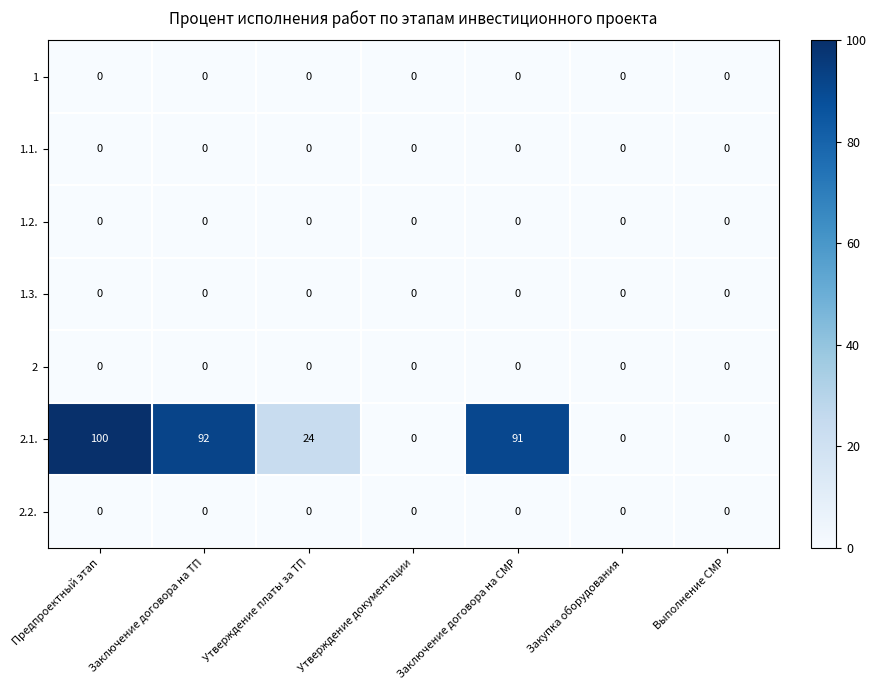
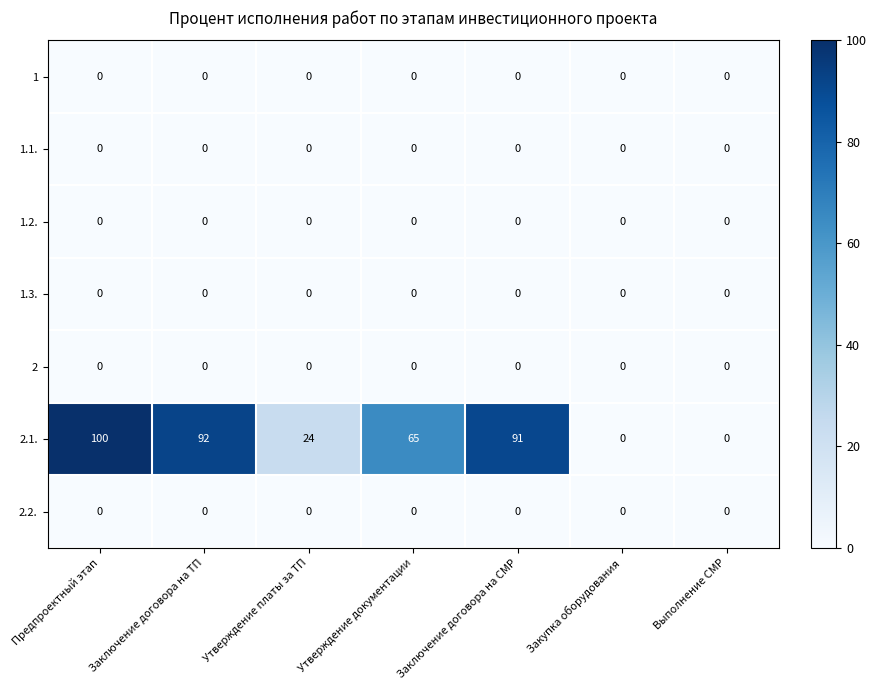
  {
    "1": {
      "Предпроектный этап": 0,
      "Заключение договора на ТП": 0,
      "Утверждение платы за ТП": 0,
      "Утверждение документации": 0,
      "Заключение договора на СМР": 0,
      "Закупка оборудования": 0,
      "Выполнение СМР": 0
    },
    "1.1.": {
      "Предпроектный этап": 0,
      "Заключение договора на ТП": 0,
      "Утверждение платы за ТП": 0,
      "Утверждение документации": 0,
      "Заключение договора на СМР": 0,
      "Закупка оборудования": 0,
      "Выполнение СМР": 0
    },
    "1.2.": {
      "Предпроектный этап": 0,
      "Заключение договора на ТП": 0,
      "Утверждение платы за ТП": 0,
      "Утверждение документации": 0,
      "Заключение договора на СМР": 0,
      "Закупка оборудования": 0,
      "Выполнение СМР": 0
    },
    "1.3.": {
      "Предпроектный этап": 0,
      "Заключение договора на ТП": 0,
      "Утверждение платы за ТП": 0,
      "Утверждение документации": 0,
      "Заключение договора на СМР": 0,
      "Закупка оборудования": 0,
      "Выполнение СМР": 0
    },
    "2": {
      "Предпроектный этап": 0,
      "Заключение договора на ТП": 0,
      "Утверждение платы за ТП": 0,
      "Утверждение документации": 0,
      "Заключение договора на СМР": 0,
      "Закупка оборудования": 0,
      "Выполнение СМР": 0
    },
    "2.1.": {
      "Предпроектный этап": 100,
      "Заключение договора на ТП": 92,
      "Утверждение платы за ТП": 24,
-     "Утверждение документации": 0,
+     "Утверждение документации": 65,
      "Заключение договора на СМР": 91,
      "Закупка оборудования": 0,
      "Выполнение СМР": 0
    },
    "2.2.": {
      "Предпроектный этап": 0,
      "Заключение договора на ТП": 0,
      "Утверждение платы за ТП": 0,
      "Утверждение документации": 0,
      "Заключение договора на СМР": 0,
      "Закупка оборудования": 0,
      "Выполнение СМР": 0
    }
  }
